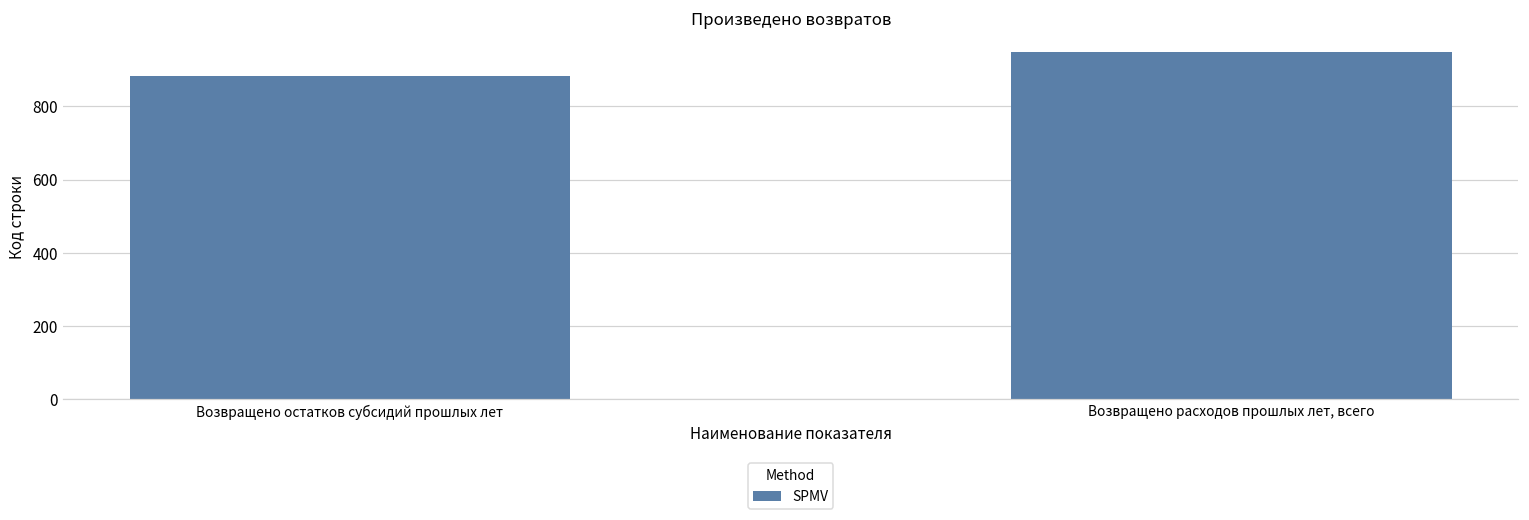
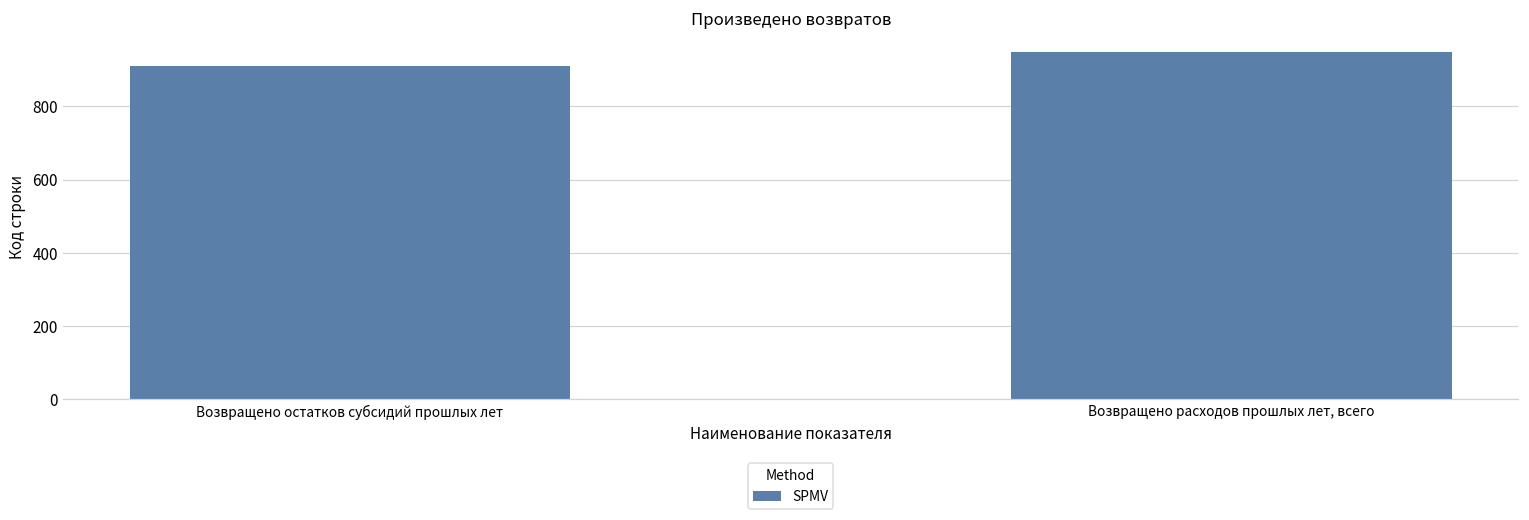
  {
-   "Возвращено остатков субсидий прошлых лет": 880,
+   "Возвращено остатков субсидий прошлых лет": 910,
    "Возвращено расходов прошлых лет, всего": 950
  }
